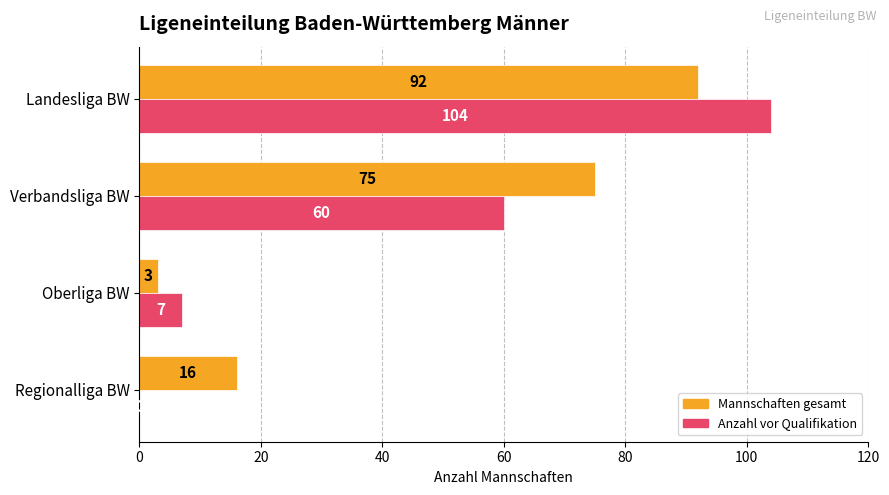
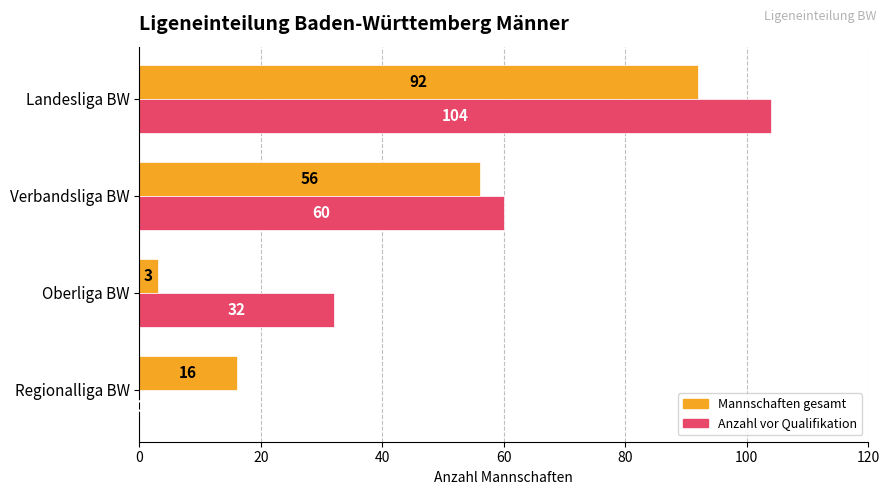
  {
    "Mannschaften gesamt": {
      "Landesliga BW": 92,
-     "Verbandsliga BW": 75,
+     "Verbandsliga BW": 56,
      "Oberliga BW": 3,
      "Regionalliga BW": 16
    },
    "Anzahl vor Qualifikation": {
      "Landesliga BW": 104,
      "Verbandsliga BW": 60,
-     "Oberliga BW": 7
+     "Oberliga BW": 32
    }
  }
